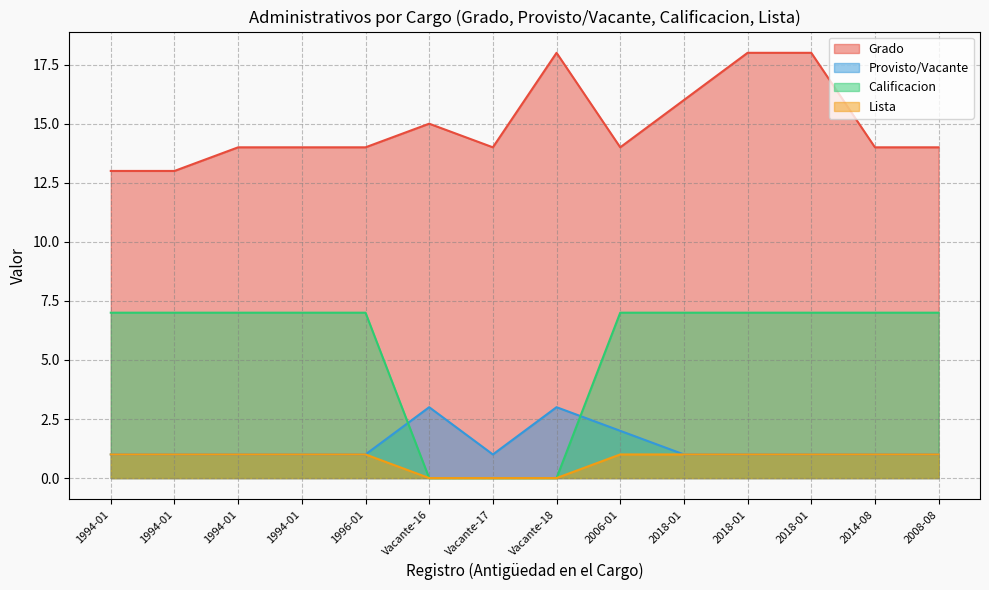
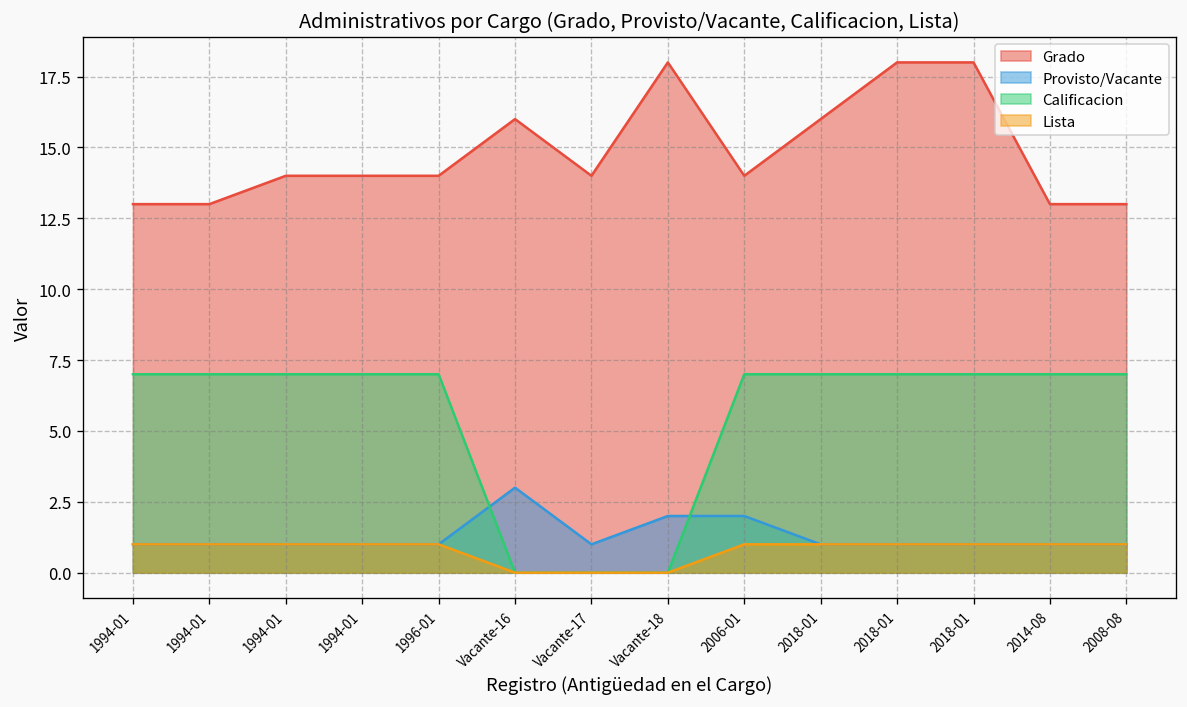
  {
    "Grado": {
      "1996-01": 14,
-     "Vacante-16": 15,
+     "Vacante-16": 16,
      "Vacante-17": 14,
      "Vacante-18": 18,
      "2006-01": 14,
-     "2014-08": 14,
-     "2008-08": 14
+     "2014-08": 13,
+     "2008-08": 13
    },
    "Provisto/Vacante": {
      "Vacante-16": 3,
      "Vacante-17": 1,
-     "Vacante-18": 3,
+     "Vacante-18": 2,
      "2006-01": 2
    },
    "Calificacion": {
      "1996-01": 7,
      "2006-01": 7,
      "2014-08": 7,
      "2008-08": 7
    },
    "Lista": {
      "2006-01": 1
    }
  }
